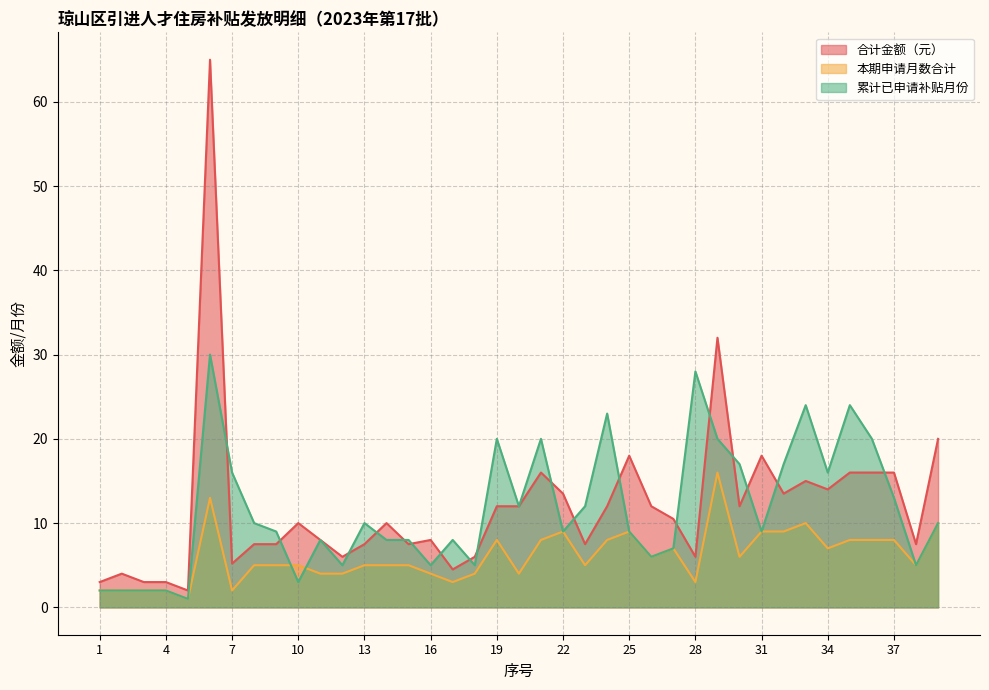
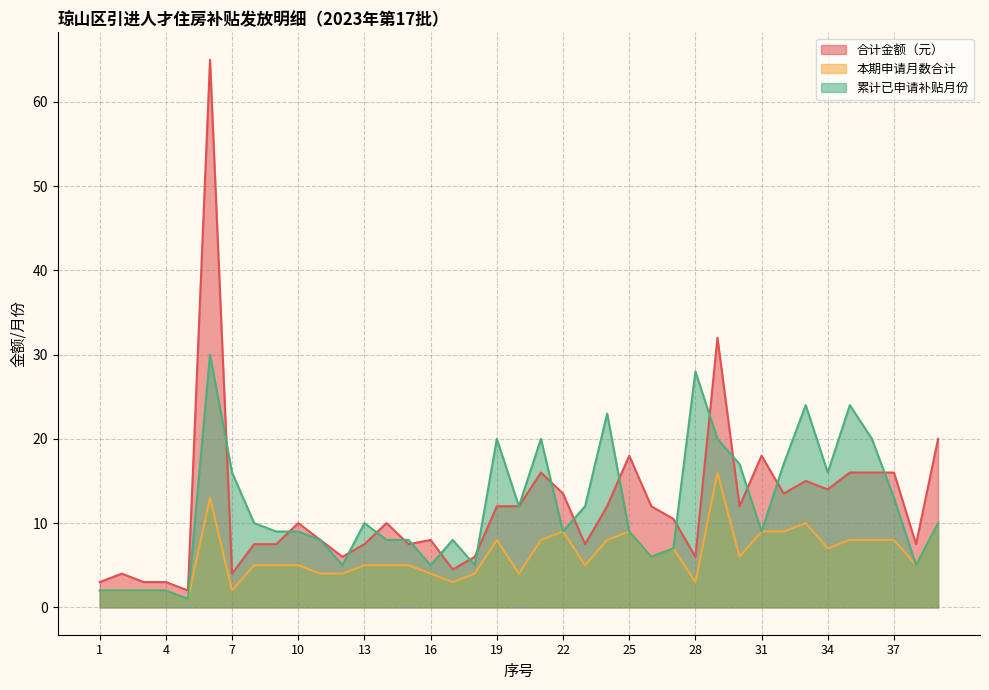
  {
    "合计金额（元）": {
      "1": 3,
      "4": 3,
-     "7": 5,
+     "7": 4,
      "10": 10,
      "13": 8,
      "16": 8,
      "19": 12,
      "22": 14,
      "25": 18,
      "28": 6,
      "31": 18,
      "34": 14,
      "37": 16
    },
    "本期申请月数合计": {
      "7": 2,
      "10": 5,
      "13": 5,
      "16": 4,
      "19": 8,
      "28": 3,
      "34": 7,
      "37": 8
    },
    "累计已申请补贴月份": {
      "7": 16,
-     "10": 3,
+     "10": 9,
      "13": 10,
      "16": 5,
      "19": 20,
      "28": 28,
      "34": 16,
      "37": 13
    }
  }
